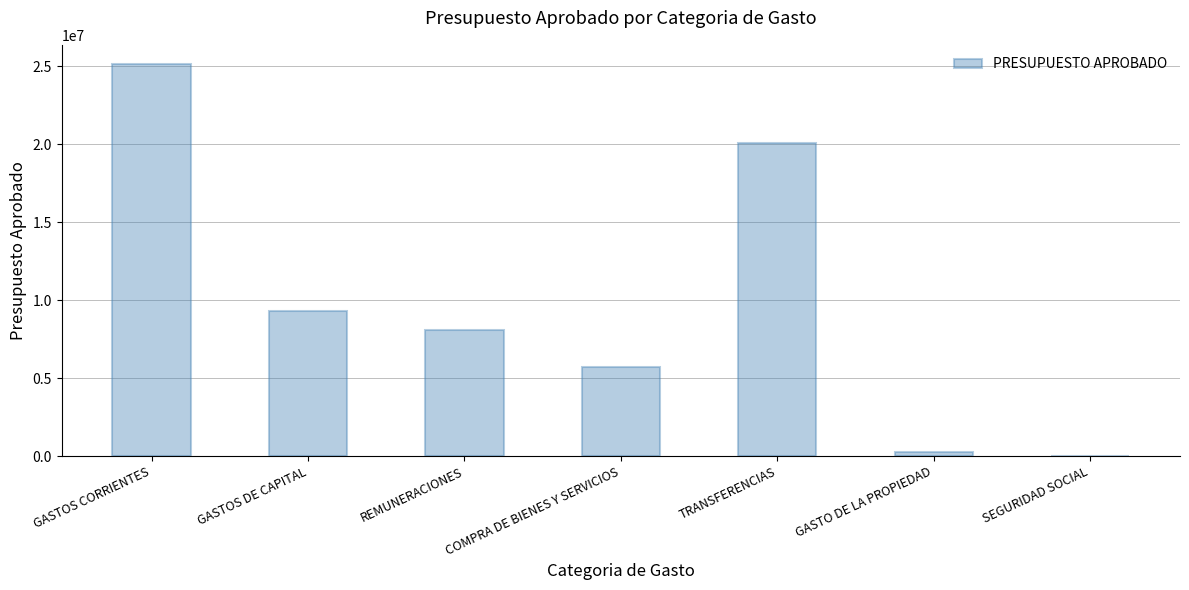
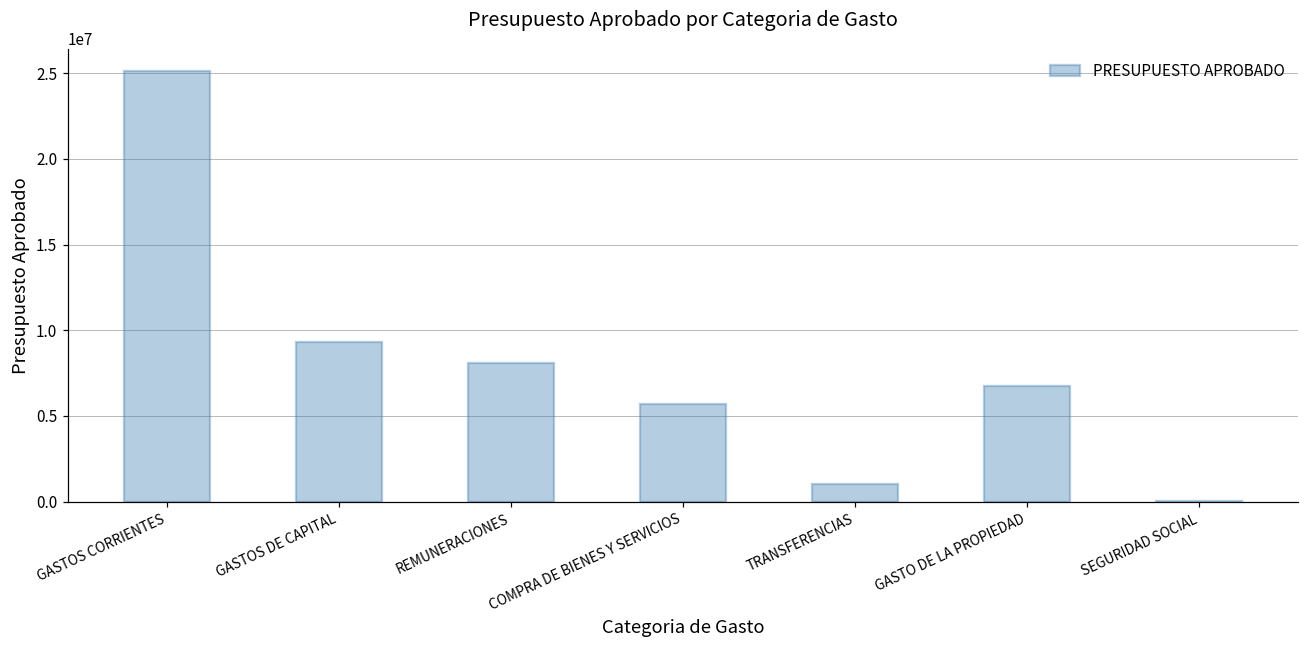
  {
    "GASTOS CORRIENTES": 25100000,
    "GASTOS DE CAPITAL": 9300000,
    "REMUNERACIONES": 8100000,
    "COMPRA DE BIENES Y SERVICIOS": 5700000,
-   "TRANSFERENCIAS": 20100000,
-   "GASTO DE LA PROPIEDAD": 300000
+   "TRANSFERENCIAS": 1000000,
+   "GASTO DE LA PROPIEDAD": 6700000
  }
